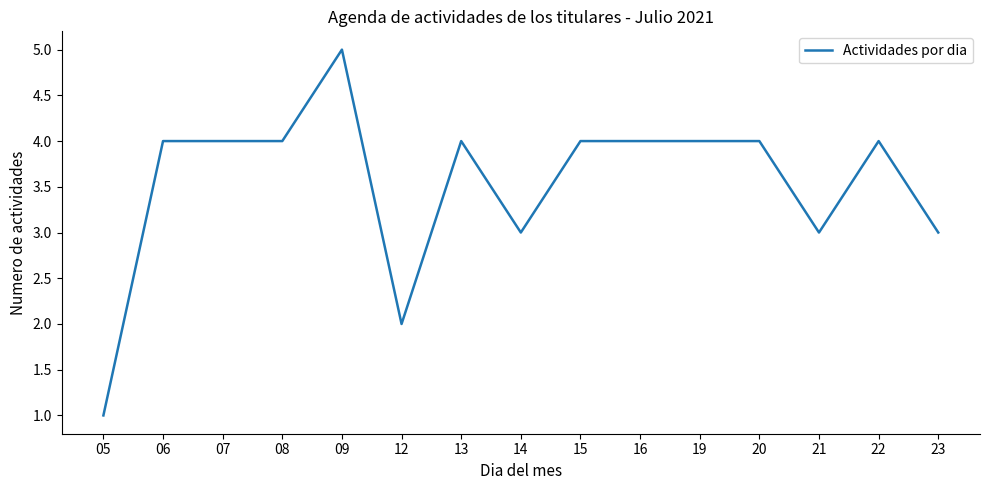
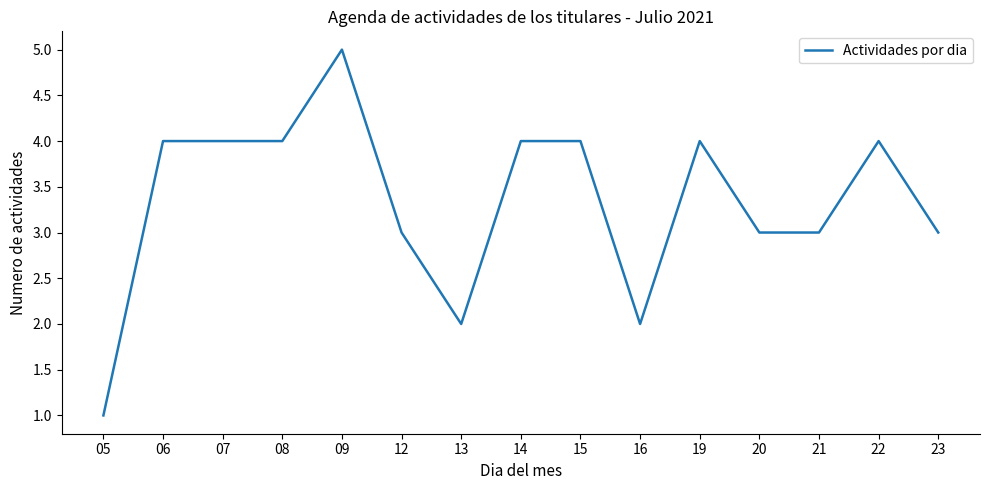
  {
    "05": 1,
    "06": 4,
    "07": 4,
    "08": 4,
    "09": 5,
-   "12": 2,
-   "13": 4,
-   "14": 3,
+   "12": 3,
+   "13": 2,
+   "14": 4,
    "15": 4,
-   "16": 4,
+   "16": 2,
    "19": 4,
-   "20": 4,
+   "20": 3,
    "21": 3,
    "22": 4,
    "23": 3
  }
